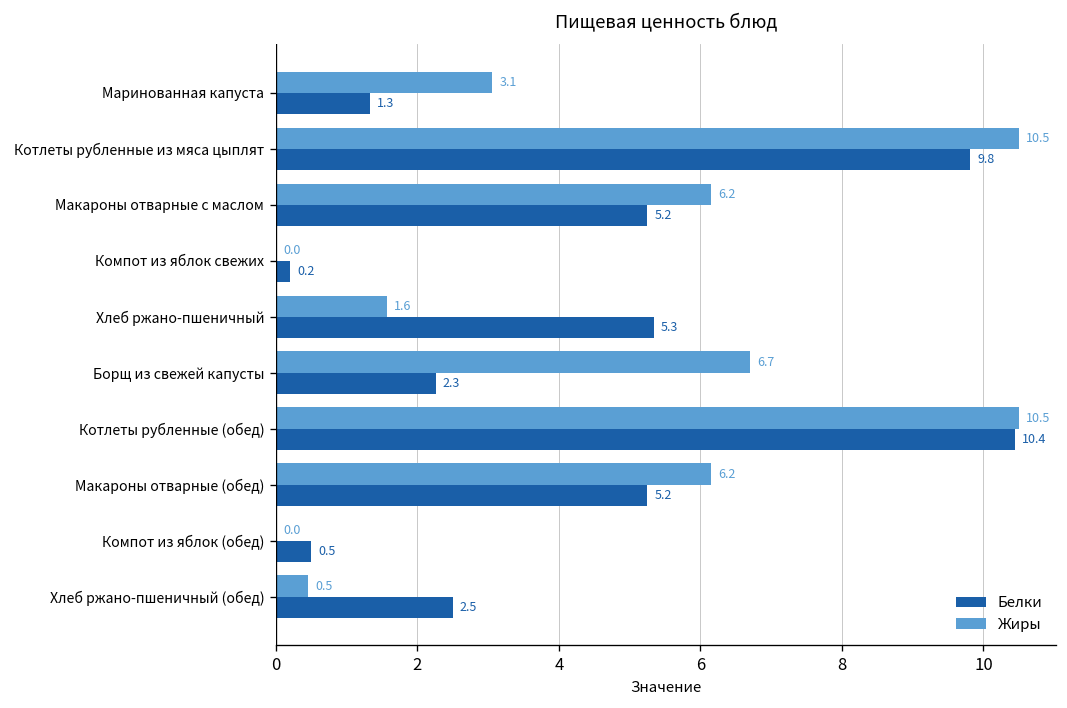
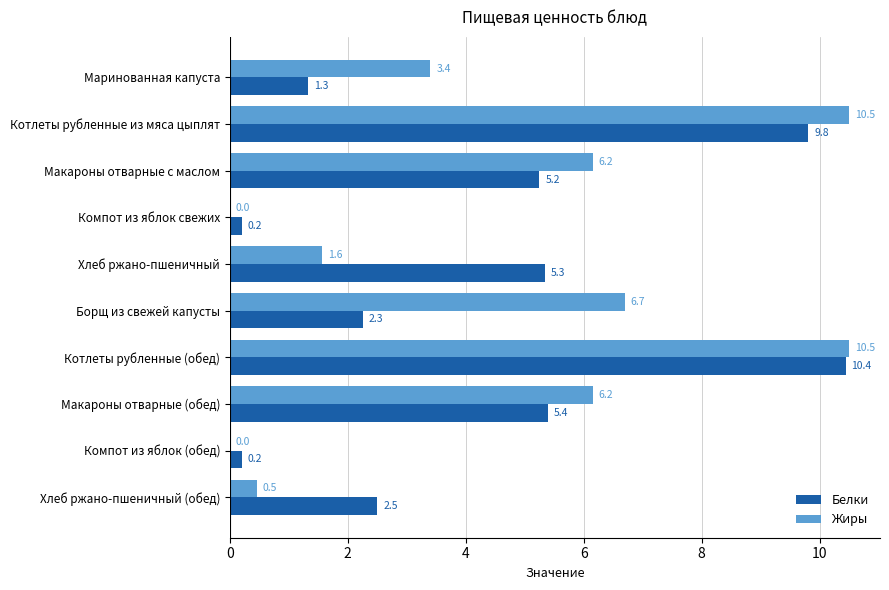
  {
    "Белки": {
      "Маринованная капуста": 1.3,
      "Котлеты рубленные из мяса цыплят": 9.8,
      "Макароны отварные с маслом": 5.2,
      "Компот из яблок свежих": 0.2,
      "Хлеб ржано-пшеничный": 5.3,
      "Борщ из свежей капусты": 2.3,
      "Котлеты рубленные (обед)": 10.4,
-     "Макароны отварные (обед)": 5.2,
-     "Компот из яблок (обед)": 0.5,
+     "Макароны отварные (обед)": 5.4,
+     "Компот из яблок (обед)": 0.2,
      "Хлеб ржано-пшеничный (обед)": 2.5
    },
    "Жиры": {
-     "Маринованная капуста": 3.1,
+     "Маринованная капуста": 3.4,
      "Котлеты рубленные из мяса цыплят": 10.5,
      "Макароны отварные с маслом": 6.2,
      "Компот из яблок свежих": 0.0,
      "Хлеб ржано-пшеничный": 1.6,
      "Борщ из свежей капусты": 6.7,
      "Котлеты рубленные (обед)": 10.5,
      "Макароны отварные (обед)": 6.2,
      "Компот из яблок (обед)": 0.0,
      "Хлеб ржано-пшеничный (обед)": 0.5
    }
  }
